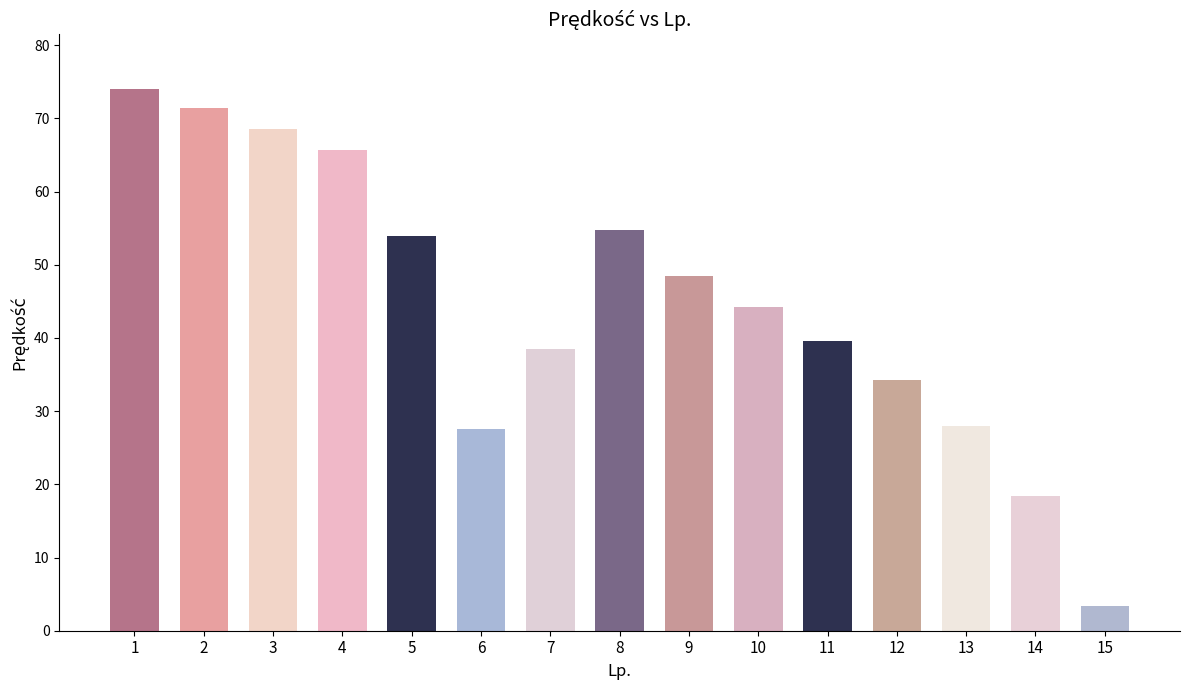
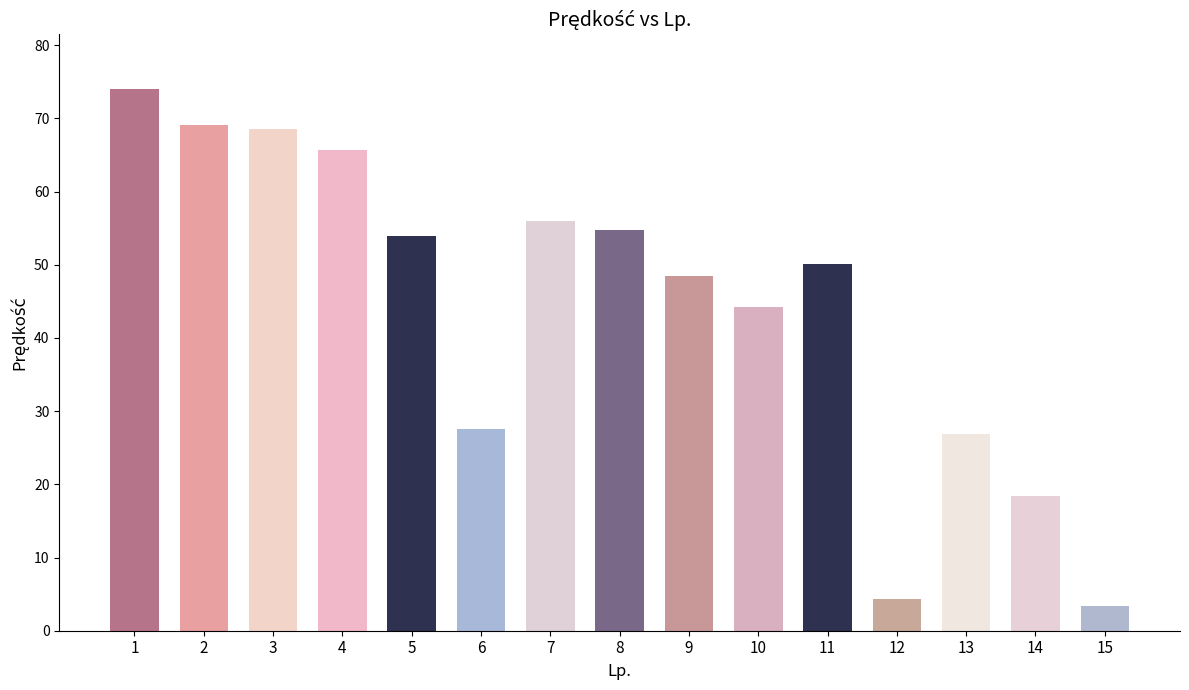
  {
    "1": 74,
-   "2": 71,
+   "2": 69,
    "3": 69,
    "4": 66,
    "5": 54,
    "6": 28,
-   "7": 39,
+   "7": 56,
    "8": 55,
    "9": 48,
    "10": 44,
-   "11": 40,
-   "12": 34,
-   "13": 28,
+   "11": 50,
+   "12": 4,
+   "13": 27,
    "14": 18,
    "15": 3
  }
